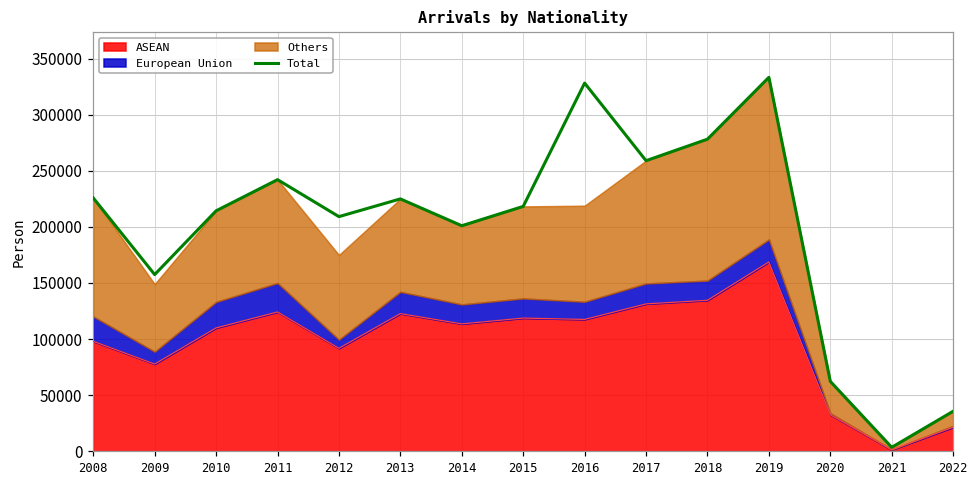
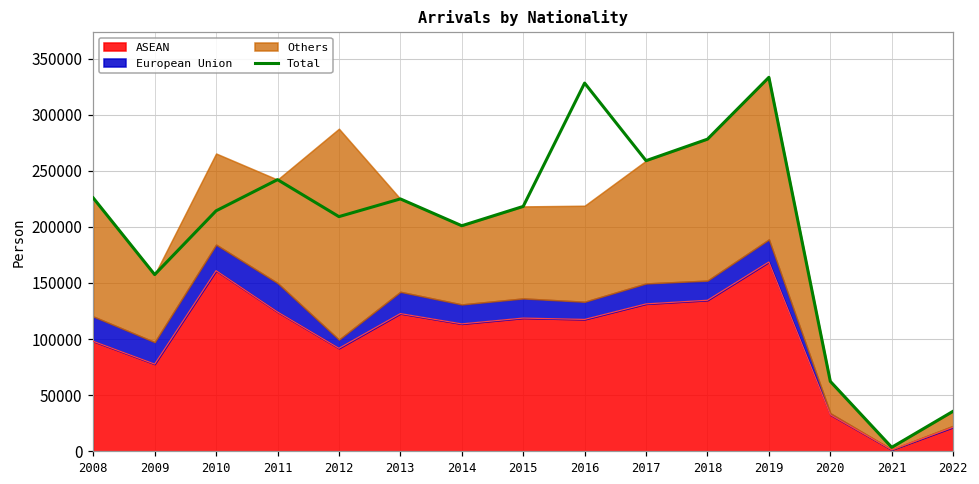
  {
    "ASEAN": {
      "2008": 98000,
      "2009": 78000,
-     "2010": 110000,
+     "2010": 161000,
      "2011": 124000,
      "2012": 92000,
      "2013": 123000,
      "2014": 114000,
      "2015": 119000,
      "2016": 118000,
      "2017": 131000,
      "2018": 135000,
      "2019": 169000
    },
    "Total": {
      "2012": 209000,
      "2016": 328000
    },
    "European Union": {
      "2008": 22000,
-     "2009": 11000,
+     "2009": 20000,
      "2010": 23000,
      "2011": 26000,
      "2012": 8000,
      "2013": 19000,
      "2014": 17000,
      "2015": 17000,
      "2016": 16000,
      "2017": 18000,
      "2018": 18000,
      "2019": 20000
    },
    "Others": {
-     "2012": 75000,
+     "2012": 188000,
      "2016": 86000
    }
  }
